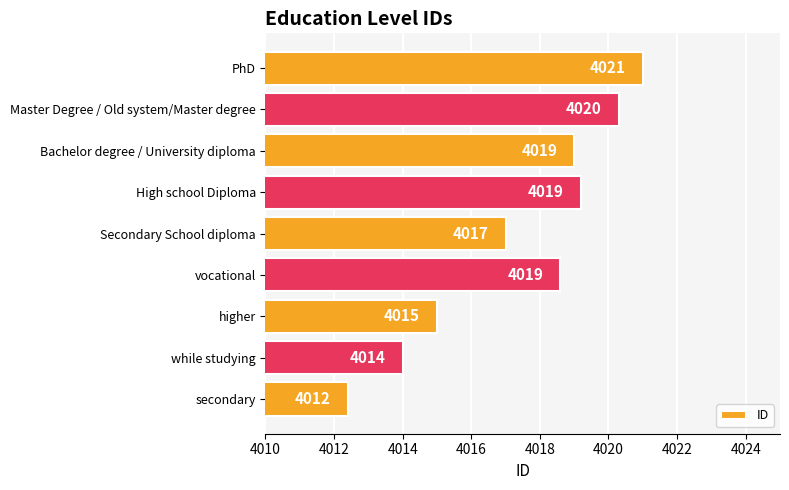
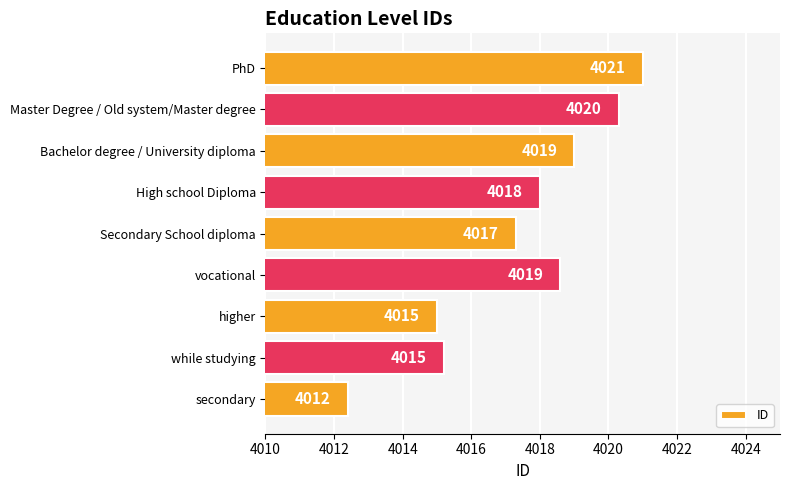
  {
    "PhD": 4021,
    "Master Degree / Old system/Master degree": 4020,
    "Bachelor degree / University diploma": 4019,
-   "High school Diploma": 4019,
-   "Secondary School diploma": 4017.0,
+   "High school Diploma": 4018,
+   "Secondary School diploma": 4017.3,
    "vocational": 4019,
    "higher": 4015,
-   "while studying": 4014,
+   "while studying": 4015,
    "secondary": 4012
  }
